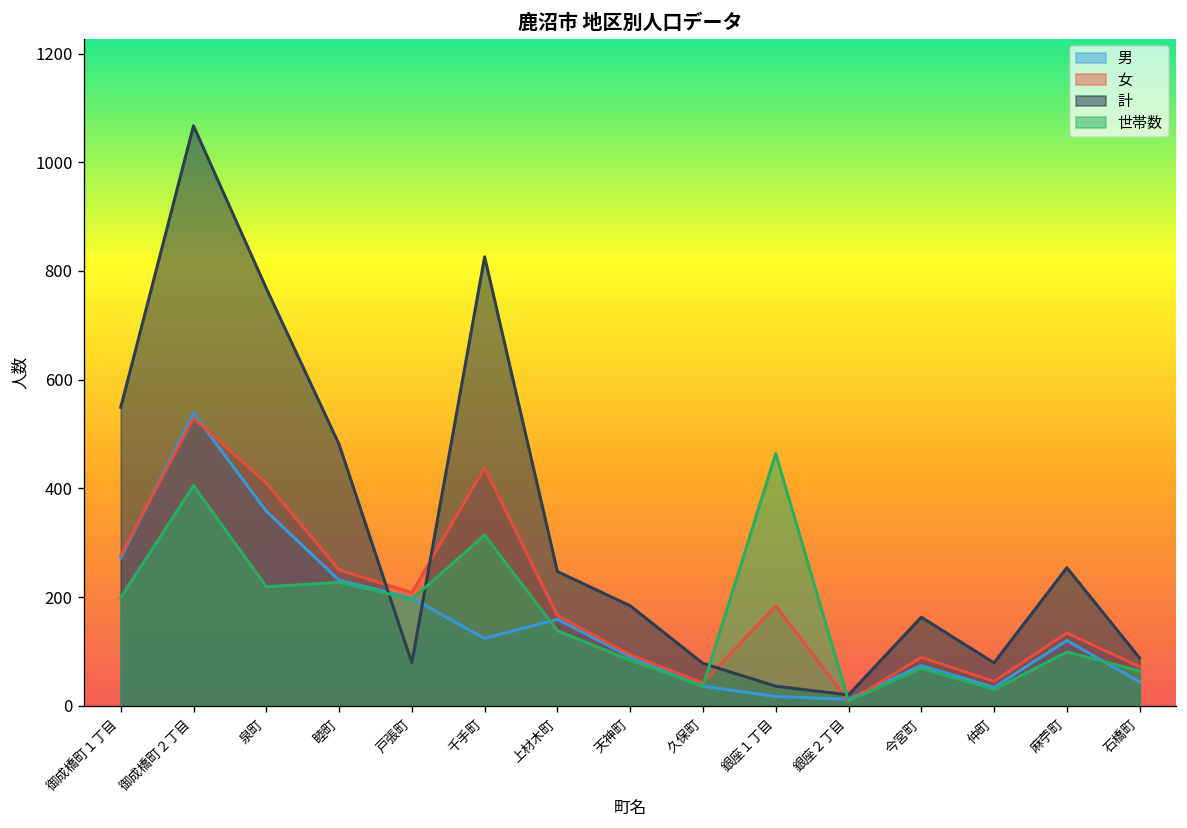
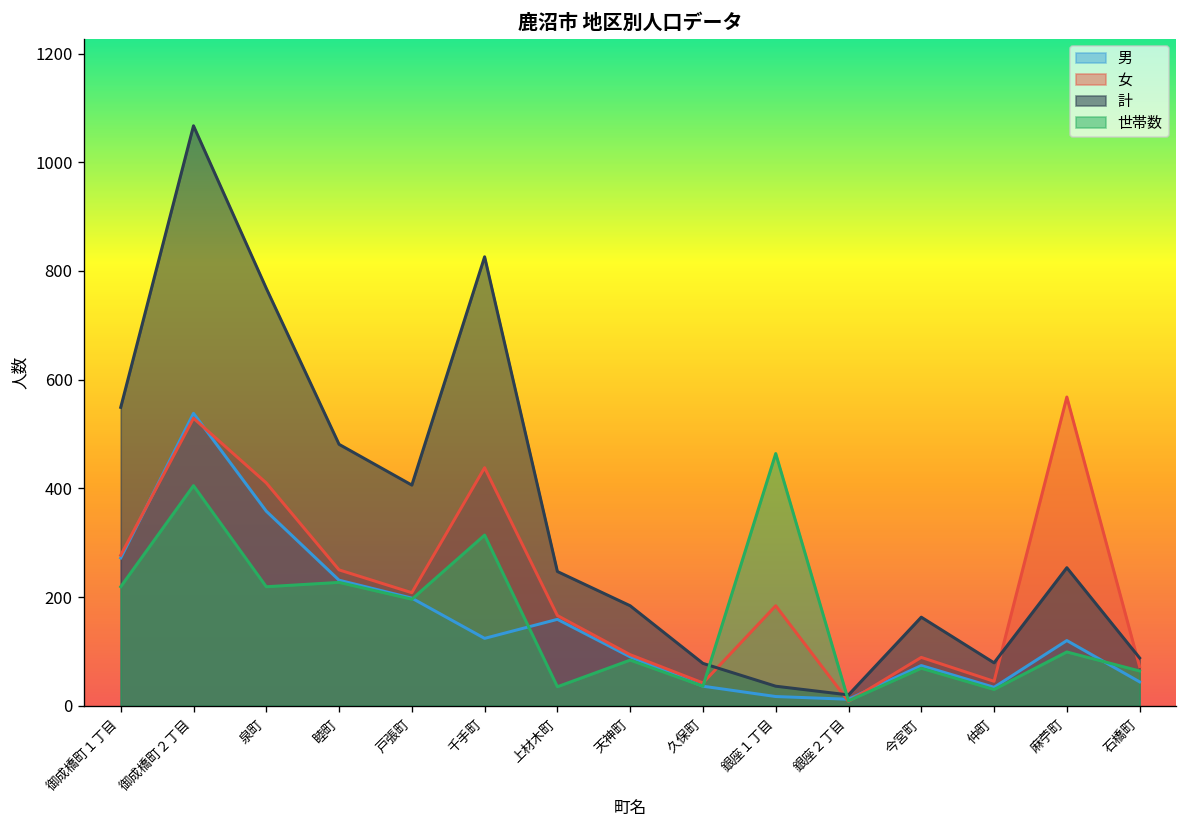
  {
    "男": {
      "御成橋町２丁目": 540,
      "泉町": 360,
      "千手町": 120,
      "上材木町": 160,
      "銀座１丁目": 20,
      "麻苧町": 120,
      "石橋町": 40
    },
    "女": {
      "御成橋町２丁目": 530,
      "泉町": 410,
      "睦町": 250,
      "戸張町": 210,
      "千手町": 440,
      "上材木町": 170,
      "久保町": 40,
      "銀座１丁目": 180,
      "今宮町": 90,
      "仲町": 50,
-     "麻苧町": 130,
+     "麻苧町": 570,
      "石橋町": 70
    },
    "計": {
      "御成橋町１丁目": 550,
      "御成橋町２丁目": 1070,
      "泉町": 770,
      "睦町": 480,
-     "戸張町": 80,
+     "戸張町": 410,
      "千手町": 830,
      "上材木町": 250,
      "天神町": 180,
      "久保町": 80,
      "銀座１丁目": 40,
      "銀座２丁目": 20,
      "今宮町": 160,
      "仲町": 80,
      "麻苧町": 250,
      "石橋町": 90
    },
    "世帯数": {
-     "御成橋町１丁目": 200,
+     "御成橋町１丁目": 220,
      "御成橋町２丁目": 410,
      "泉町": 220,
      "千手町": 310,
-     "上材木町": 140,
+     "上材木町": 40,
      "天神町": 80,
      "銀座１丁目": 460,
      "麻苧町": 100,
      "石橋町": 60
    }
  }
